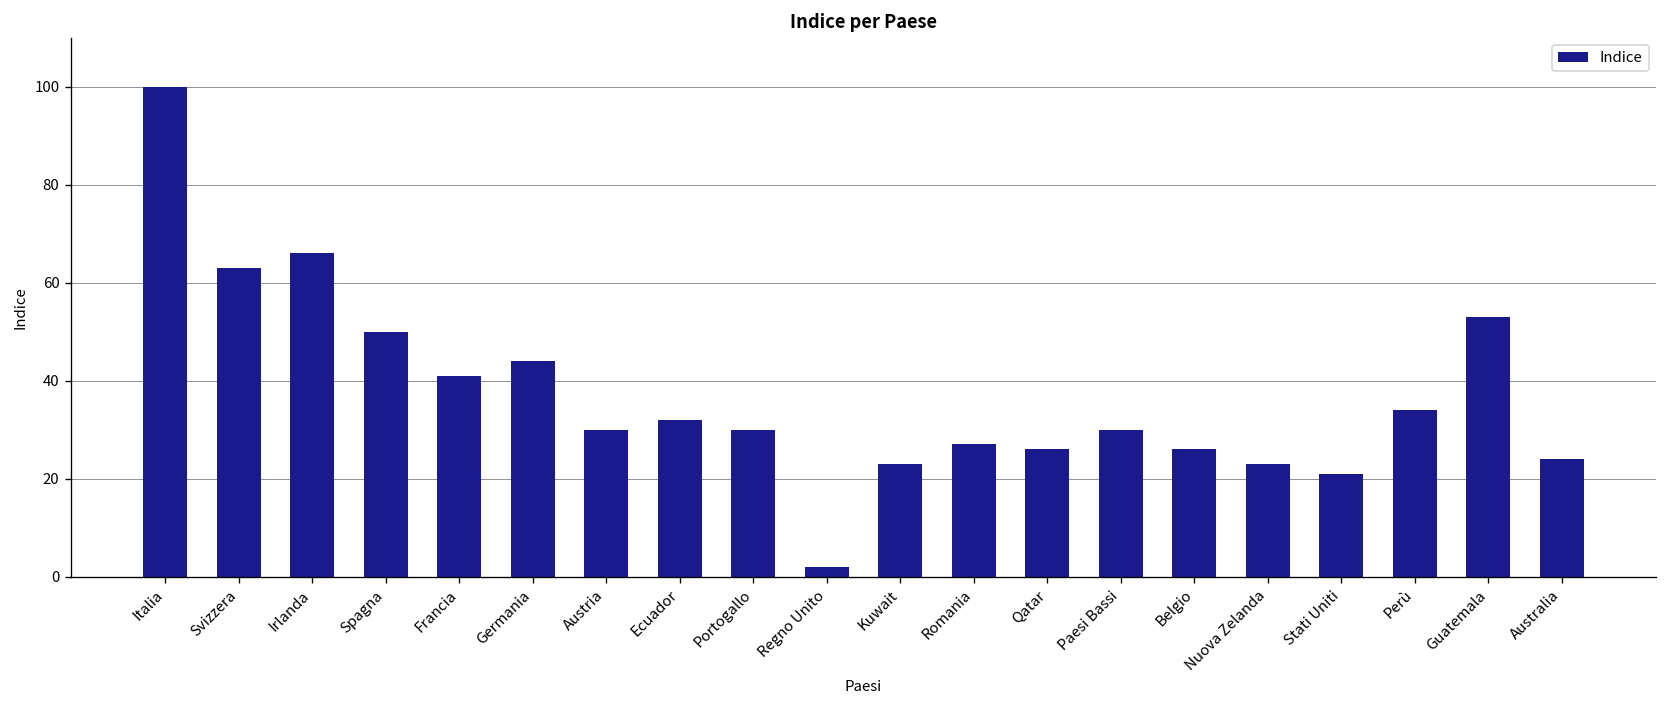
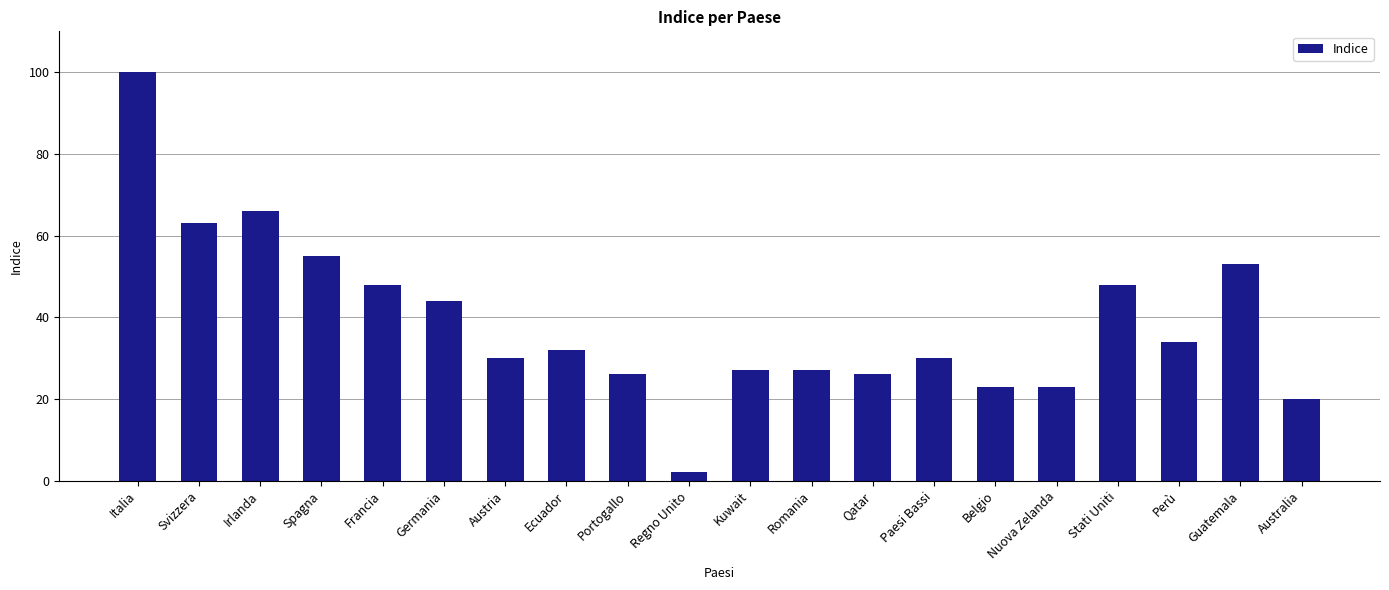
  {
    "Italia": 100,
    "Svizzera": 63,
    "Irlanda": 66,
-   "Spagna": 50,
-   "Francia": 41,
+   "Spagna": 55,
+   "Francia": 48,
    "Germania": 44,
    "Austria": 30,
    "Ecuador": 32,
-   "Portogallo": 30,
+   "Portogallo": 26,
    "Regno Unito": 2,
-   "Kuwait": 23,
+   "Kuwait": 27,
    "Romania": 27,
    "Qatar": 26,
    "Paesi Bassi": 30,
-   "Belgio": 26,
+   "Belgio": 23,
    "Nuova Zelanda": 23,
-   "Stati Uniti": 21,
+   "Stati Uniti": 48,
    "Perù": 34,
    "Guatemala": 53,
-   "Australia": 24
+   "Australia": 20
  }
